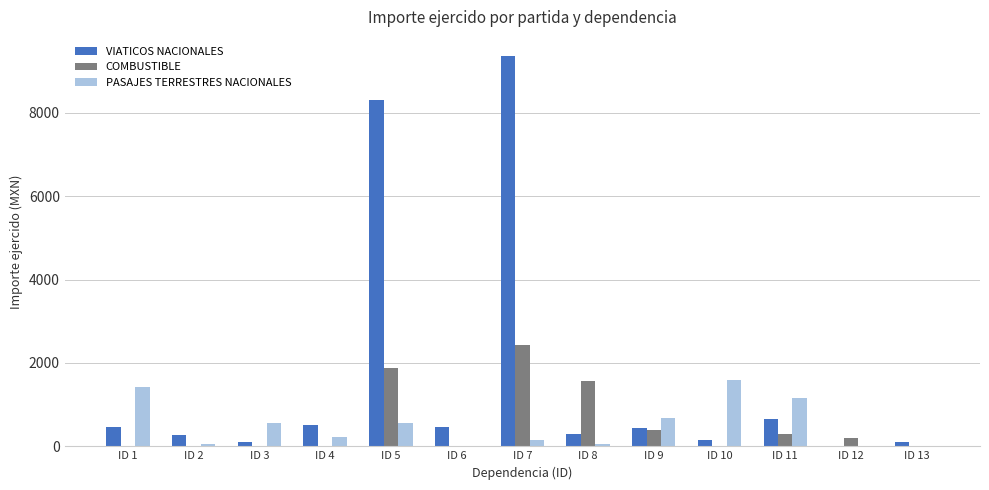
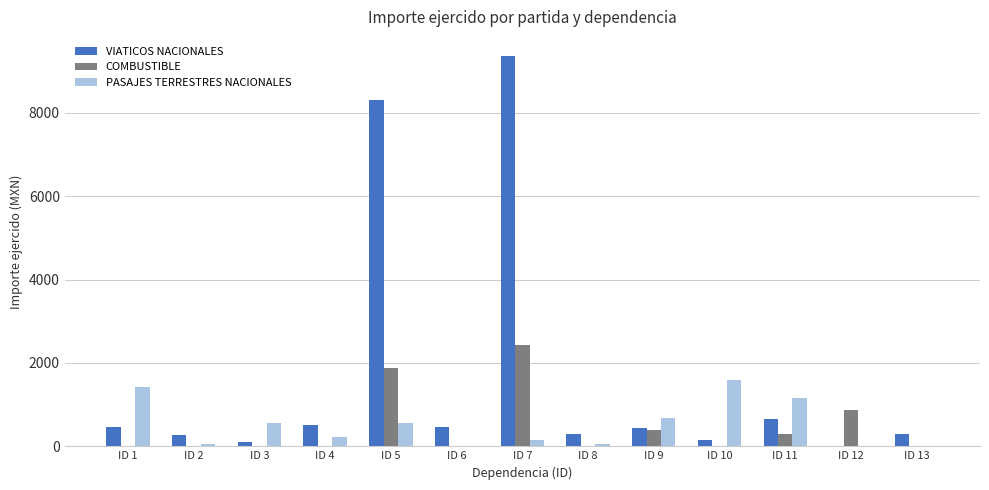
  {
    "VIATICOS NACIONALES": {
      "ID 1": 500,
      "ID 2": 300,
      "ID 3": 100,
      "ID 4": 500,
      "ID 5": 8300,
      "ID 6": 500,
      "ID 7": 9400,
      "ID 8": 300,
      "ID 9": 400,
      "ID 10": 200,
      "ID 11": 600,
      "ID 12": 0,
-     "ID 13": 100
+     "ID 13": 300
    },
    "COMBUSTIBLE": {
      "ID 1": 0,
      "ID 2": 0,
      "ID 3": 0,
      "ID 4": 0,
      "ID 5": 1900,
      "ID 6": 0,
      "ID 7": 2400,
-     "ID 8": 1600,
+     "ID 8": 0,
      "ID 9": 400,
      "ID 10": 0,
      "ID 11": 300,
-     "ID 12": 200,
+     "ID 12": 900,
      "ID 13": 0
    },
    "PASAJES TERRESTRES NACIONALES": {
      "ID 1": 1400,
      "ID 3": 600,
      "ID 4": 200,
      "ID 5": 600,
      "ID 6": 0,
      "ID 7": 100,
      "ID 9": 700,
      "ID 10": 1600,
      "ID 11": 1200,
      "ID 12": 0,
      "ID 13": 0
    }
  }
